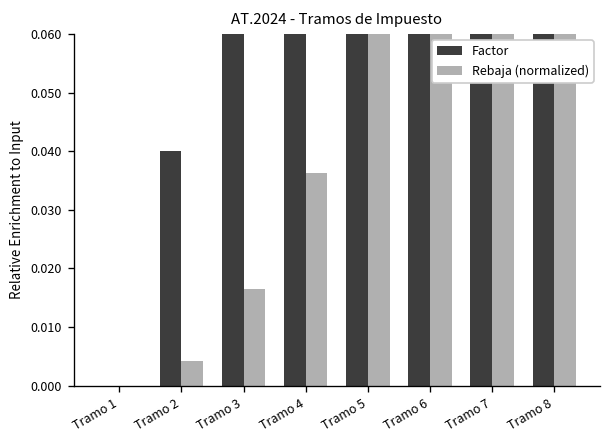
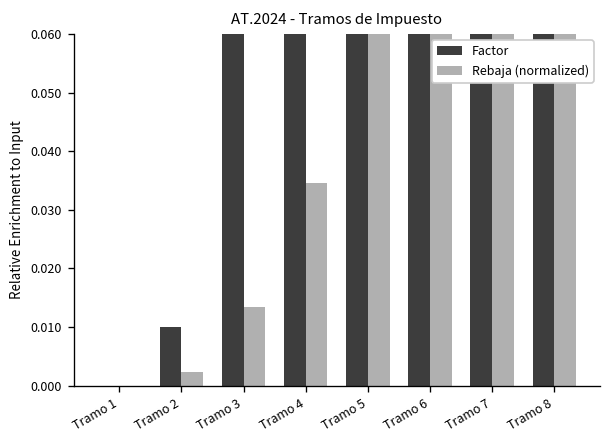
  {
    "Factor": {
      "Tramo 1": 0.00,
-     "Tramo 2": 0.04
+     "Tramo 2": 0.01
    },
    "Rebaja (normalized)": {
      "Tramo 1": 0.000,
-     "Tramo 2": 0.004,
-     "Tramo 3": 0.017,
-     "Tramo 4": 0.036
+     "Tramo 2": 0.002,
+     "Tramo 3": 0.013,
+     "Tramo 4": 0.035
    }
  }
